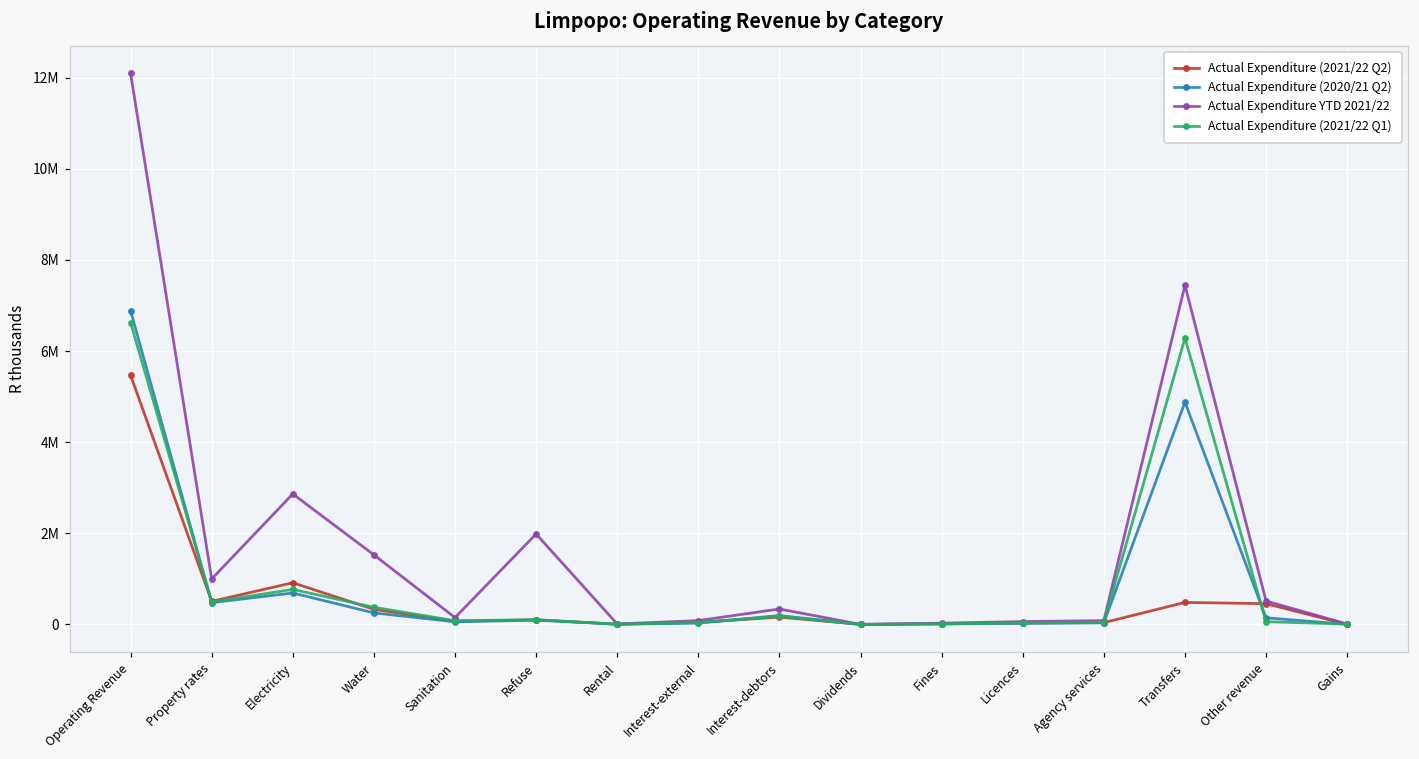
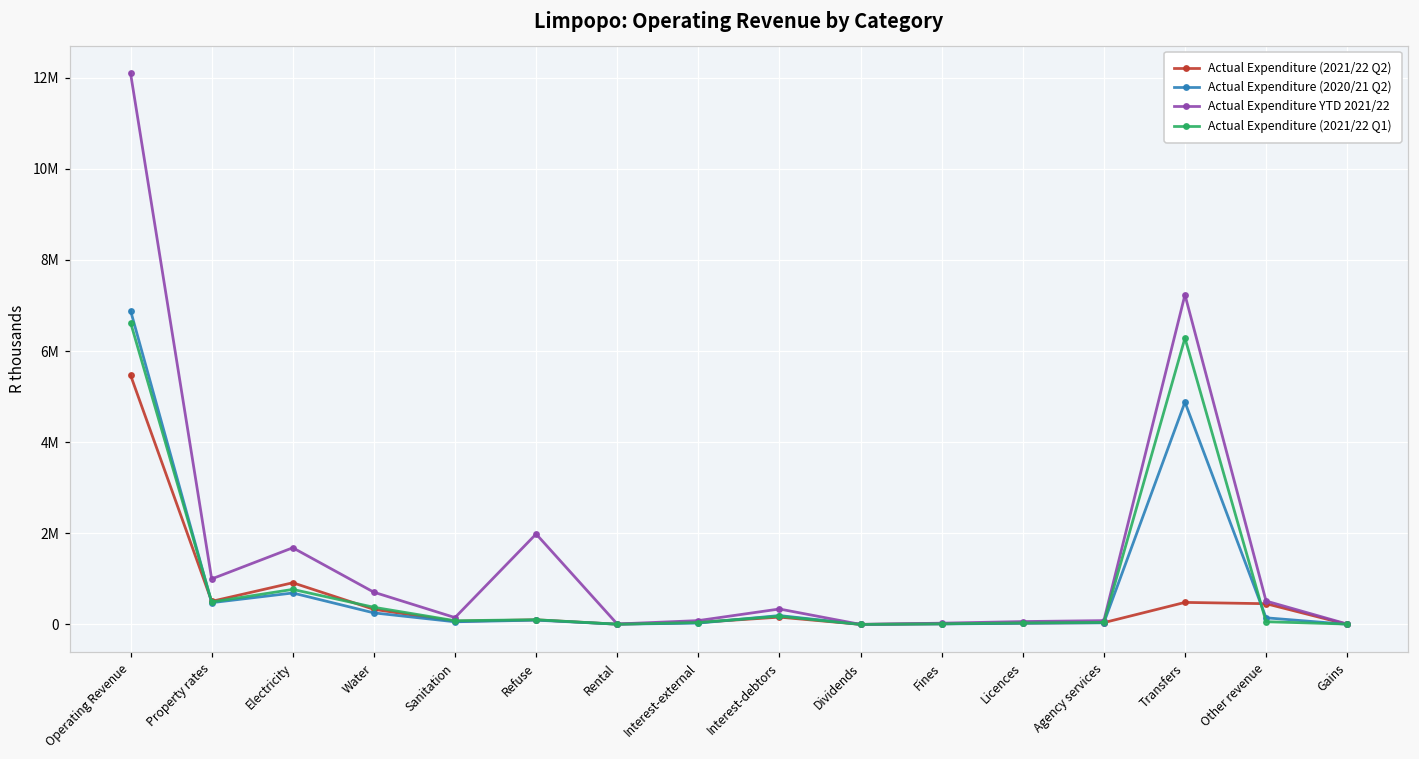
  {
    "Actual Expenditure (2021/22 Q2)": {
      "Operating Revenue": 5500000,
      "Electricity": 900000,
      "Transfers": 500000
    },
    "Actual Expenditure (2020/21 Q2)": {
      "Operating Revenue": 6900000,
      "Electricity": 700000,
      "Water": 300000,
      "Transfers": 4900000,
      "Other revenue": 100000
    },
    "Actual Expenditure YTD 2021/22": {
      "Operating Revenue": 12100000,
      "Property rates": 1000000,
-     "Electricity": 2900000,
-     "Water": 1500000,
+     "Electricity": 1700000,
+     "Water": 700000,
      "Sanitation": 100000,
      "Refuse": 2000000,
      "Interest-debtors": 300000,
-     "Transfers": 7400000
+     "Transfers": 7200000
    },
    "Actual Expenditure (2021/22 Q1)": {
      "Operating Revenue": 6600000,
      "Electricity": 800000,
      "Transfers": 6300000,
      "Other revenue": 100000
    }
  }
